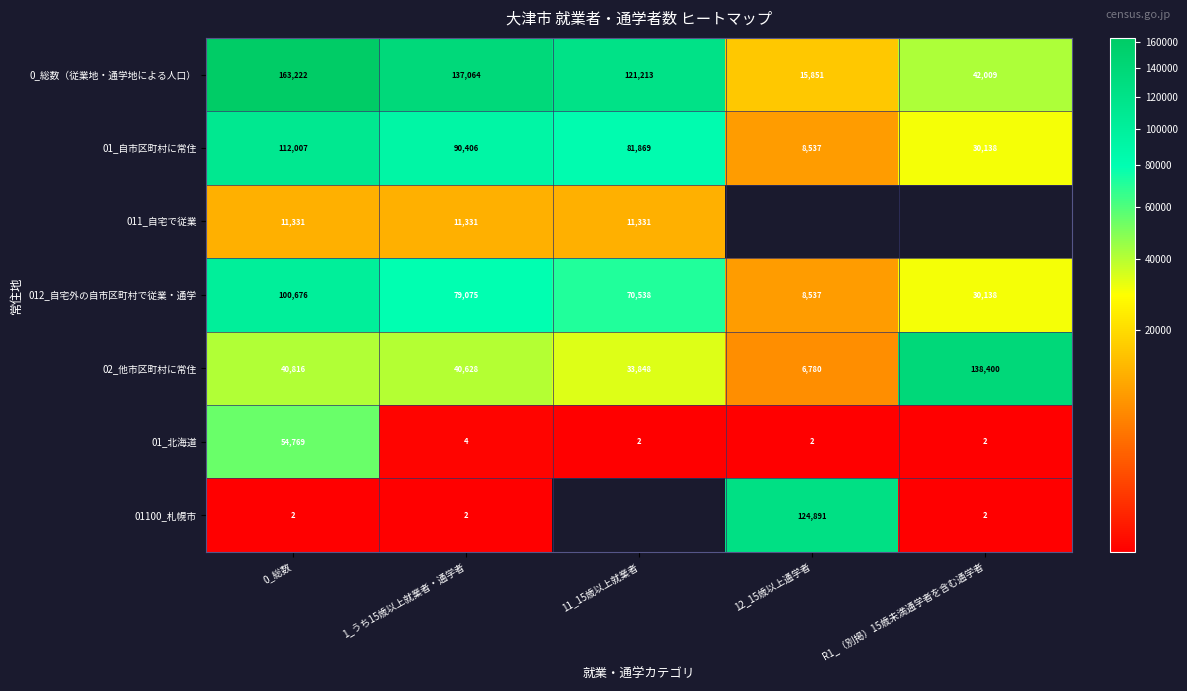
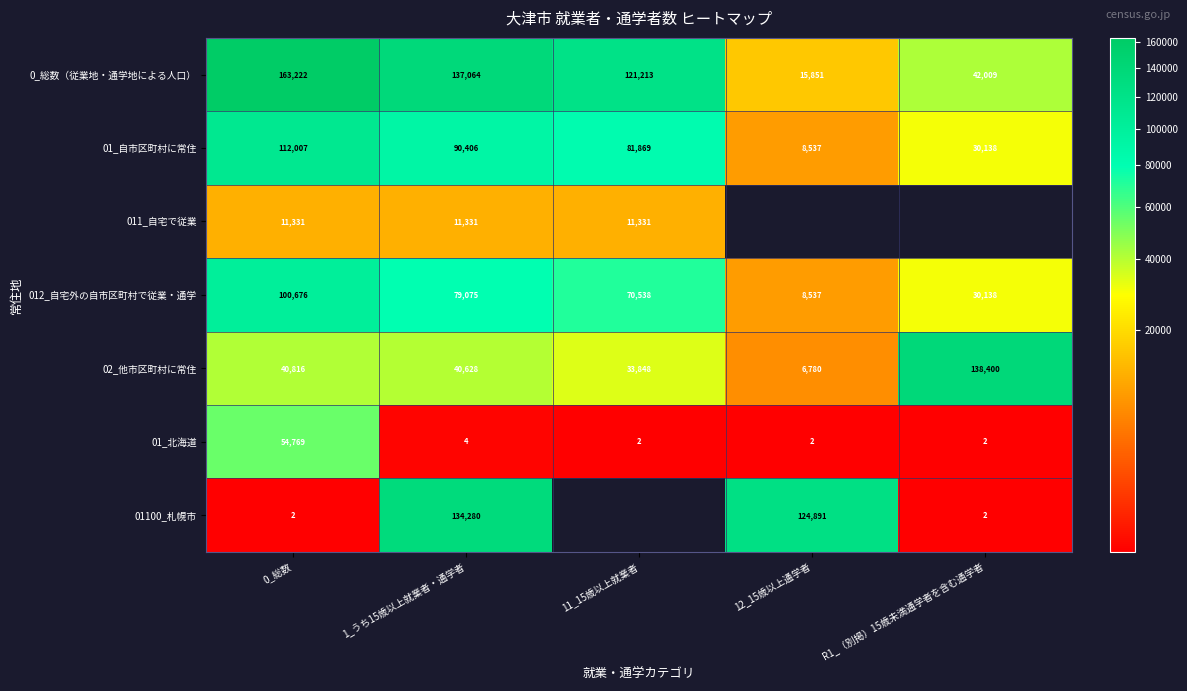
  {
    "0_総数（従業地・通学地による人口）": {
      "0_総数": "163,222",
      "1_うち15歳以上就業者・通学者": "137,064",
      "11_15歳以上就業者": "121,213",
      "12_15歳以上通学者": "15,851",
      "R1_（別掲）15歳未満通学者を含む通学者": "42,009"
    },
    "01_自市区町村に常住": {
      "0_総数": "112,007",
      "1_うち15歳以上就業者・通学者": "90,406",
      "11_15歳以上就業者": "81,869",
      "12_15歳以上通学者": "8,537",
      "R1_（別掲）15歳未満通学者を含む通学者": "30,138"
    },
    "011_自宅で従業": {
      "0_総数": "11,331",
      "1_うち15歳以上就業者・通学者": "11,331",
      "11_15歳以上就業者": "11,331"
    },
    "012_自宅外の自市区町村で従業・通学": {
      "0_総数": "100,676",
      "1_うち15歳以上就業者・通学者": "79,075",
      "11_15歳以上就業者": "70,538",
      "12_15歳以上通学者": "8,537",
      "R1_（別掲）15歳未満通学者を含む通学者": "30,138"
    },
    "02_他市区町村に常住": {
      "0_総数": "40,816",
      "1_うち15歳以上就業者・通学者": "40,628",
      "11_15歳以上就業者": "33,848",
      "12_15歳以上通学者": "6,780",
      "R1_（別掲）15歳未満通学者を含む通学者": "138,400"
    },
    "01_北海道": {
      "0_総数": "54,769",
      "1_うち15歳以上就業者・通学者": "4",
      "11_15歳以上就業者": "2",
      "12_15歳以上通学者": "2",
      "R1_（別掲）15歳未満通学者を含む通学者": "2"
    },
    "01100_札幌市": {
      "0_総数": "2",
-     "1_うち15歳以上就業者・通学者": "2",
+     "1_うち15歳以上就業者・通学者": "134,280",
      "12_15歳以上通学者": "124,891",
      "R1_（別掲）15歳未満通学者を含む通学者": "2"
    }
  }
